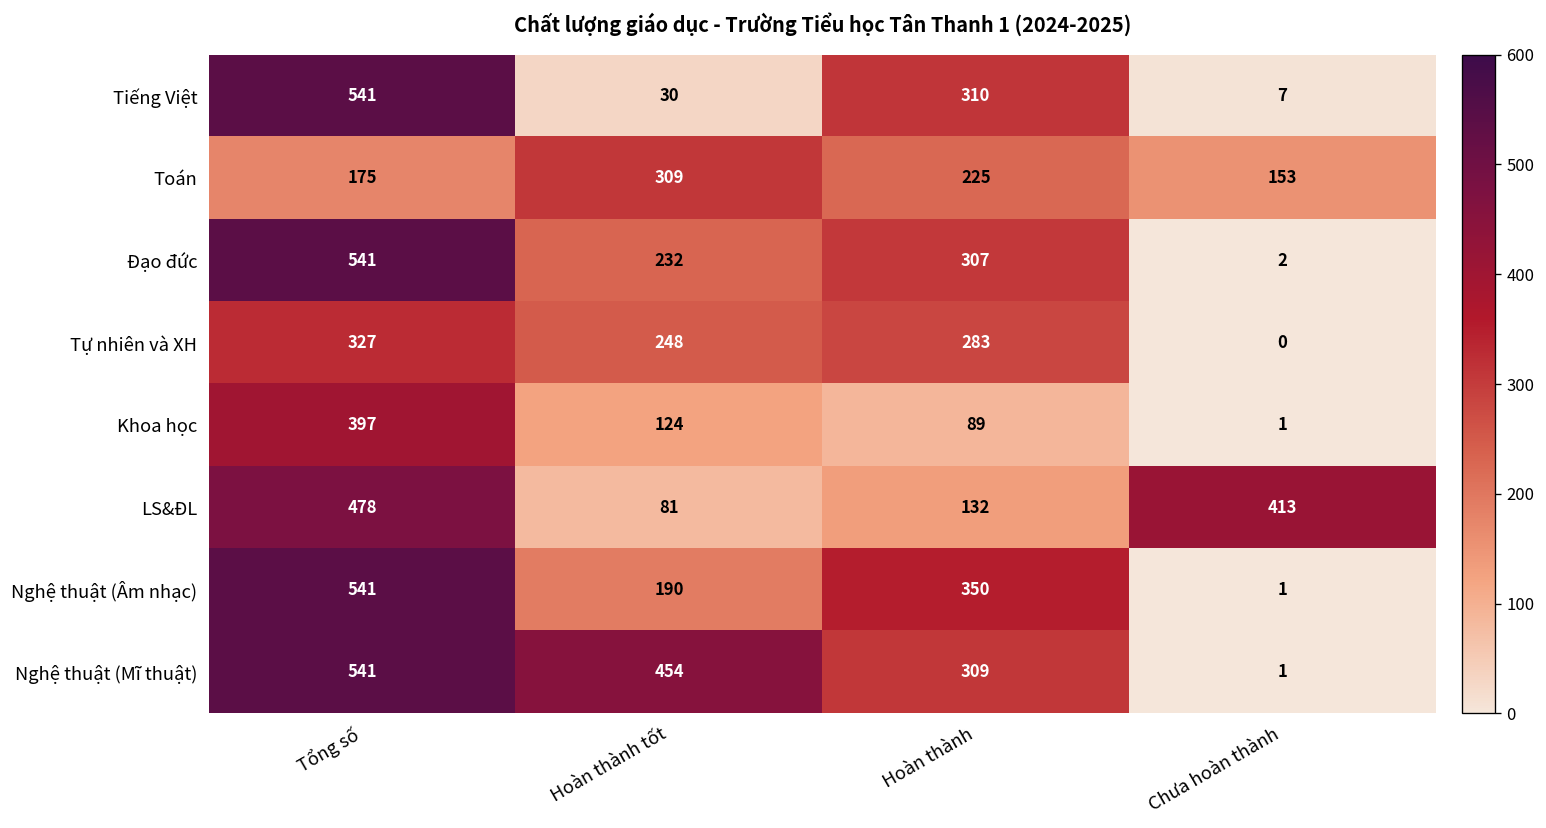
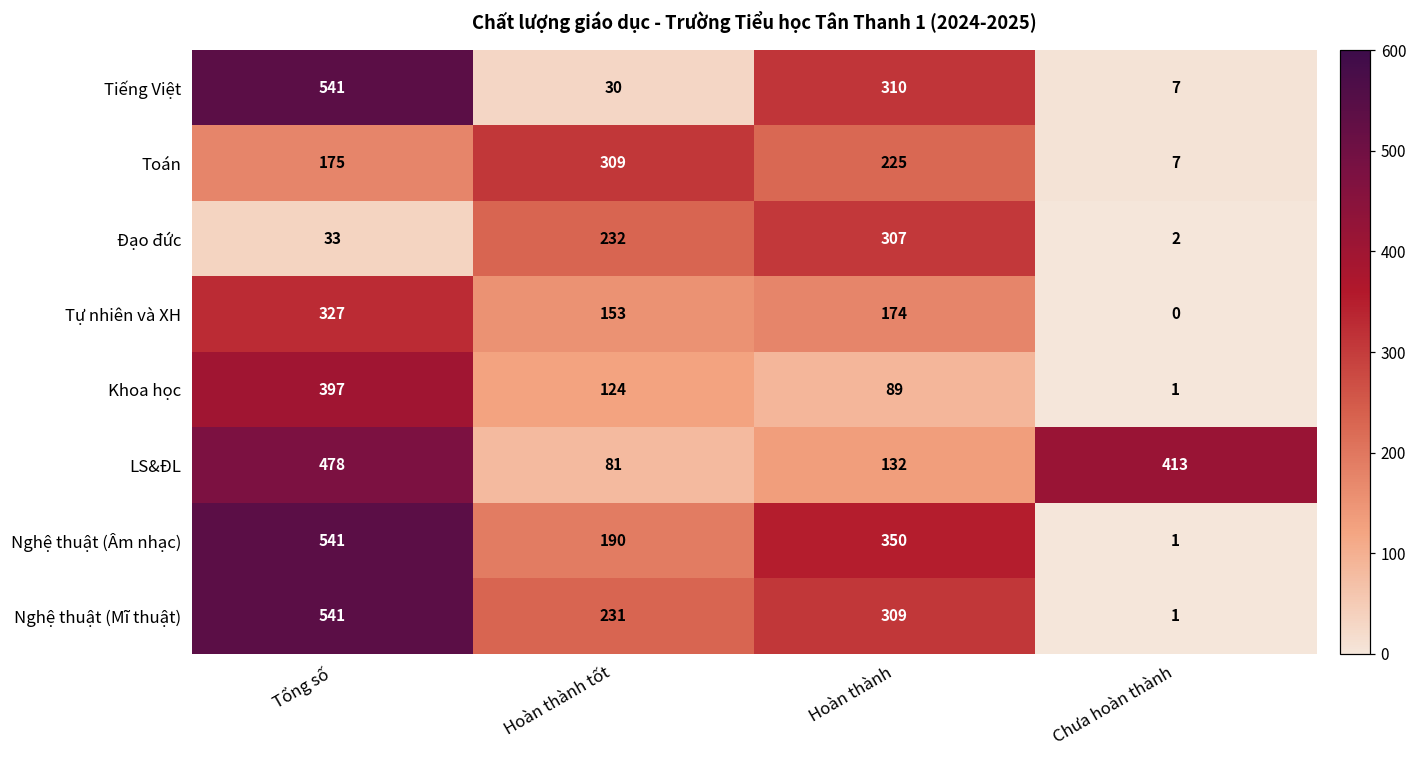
  {
    "Tiếng Việt": {
      "Tổng số": 541,
      "Hoàn thành tốt": 30,
      "Hoàn thành": 310,
      "Chưa hoàn thành": 7
    },
    "Toán": {
      "Tổng số": 175,
      "Hoàn thành tốt": 309,
      "Hoàn thành": 225,
-     "Chưa hoàn thành": 153
+     "Chưa hoàn thành": 7
    },
    "Đạo đức": {
-     "Tổng số": 541,
+     "Tổng số": 33,
      "Hoàn thành tốt": 232,
      "Hoàn thành": 307,
      "Chưa hoàn thành": 2
    },
    "Tự nhiên và XH": {
      "Tổng số": 327,
-     "Hoàn thành tốt": 248,
-     "Hoàn thành": 283,
+     "Hoàn thành tốt": 153,
+     "Hoàn thành": 174,
      "Chưa hoàn thành": 0
    },
    "Khoa học": {
      "Tổng số": 397,
      "Hoàn thành tốt": 124,
      "Hoàn thành": 89,
      "Chưa hoàn thành": 1
    },
    "LS&ĐL": {
      "Tổng số": 478,
      "Hoàn thành tốt": 81,
      "Hoàn thành": 132,
      "Chưa hoàn thành": 413
    },
    "Nghệ thuật (Âm nhạc)": {
      "Tổng số": 541,
      "Hoàn thành tốt": 190,
      "Hoàn thành": 350,
      "Chưa hoàn thành": 1
    },
    "Nghệ thuật (Mĩ thuật)": {
      "Tổng số": 541,
-     "Hoàn thành tốt": 454,
+     "Hoàn thành tốt": 231,
      "Hoàn thành": 309,
      "Chưa hoàn thành": 1
    }
  }
